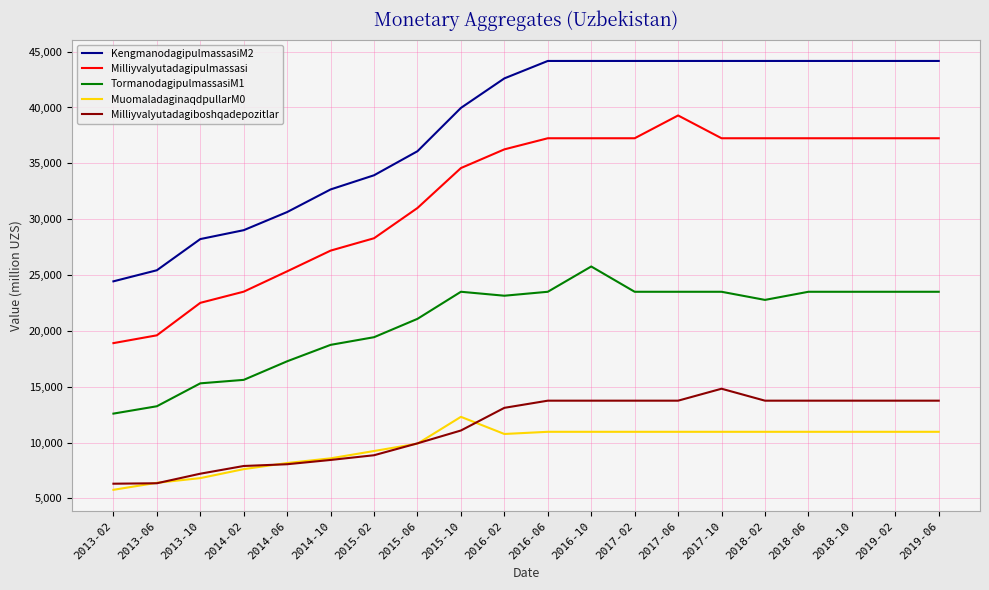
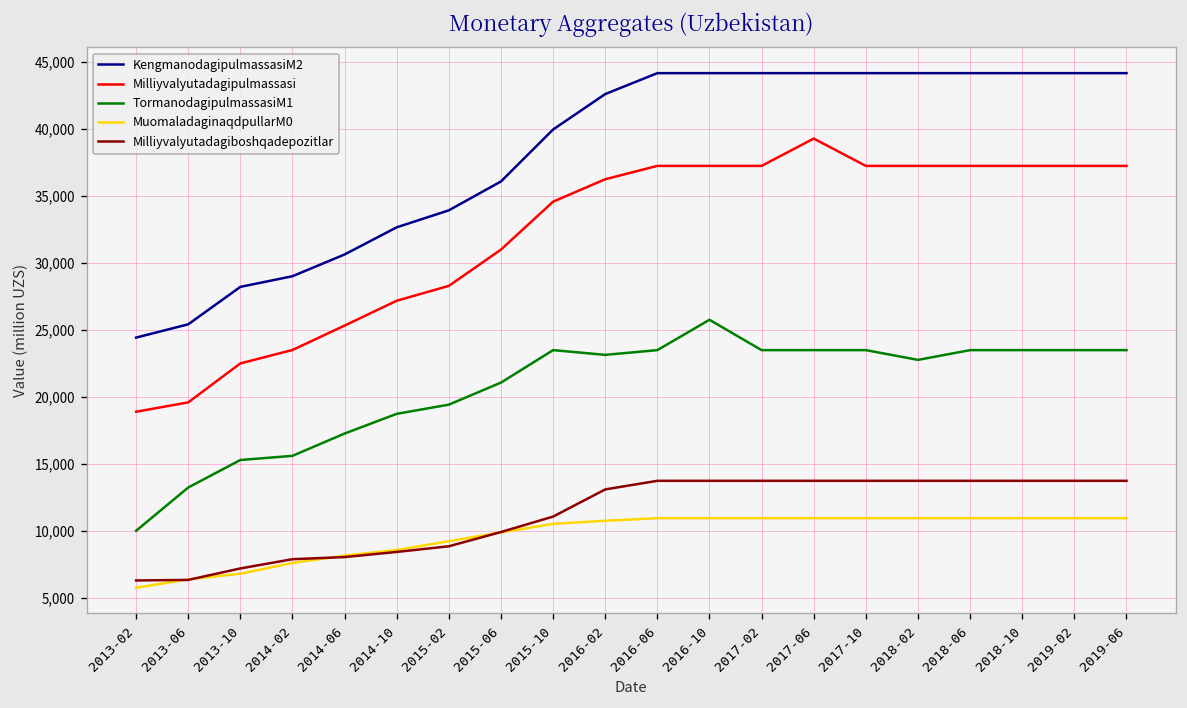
  {
    "KengmanodagipulmassasiM2": {
      "2013-02": "24,400",
      "2013-06": "25,400",
      "2013-10": "28,200",
      "2014-02": "29,000",
      "2014-06": "30,600",
      "2014-10": "32,700",
      "2015-02": "33,900",
      "2015-06": "36,100",
      "2015-10": "40,000",
      "2016-02": "42,600",
      "2016-06": "44,200",
      "2016-10": "44,200",
      "2017-02": "44,200",
      "2017-06": "44,200",
      "2017-10": "44,200",
      "2018-02": "44,200",
      "2018-06": "44,200",
      "2018-10": "44,200",
      "2019-02": "44,200",
      "2019-06": "44,200"
    },
    "Milliyvalyutadagipulmassasi": {
      "2013-02": "18,900",
      "2013-06": "19,600",
      "2013-10": "22,500",
      "2014-02": "23,500",
      "2014-06": "25,300",
      "2014-10": "27,200",
      "2015-02": "28,300",
      "2015-06": "31,000",
      "2015-10": "34,600",
      "2016-02": "36,200",
      "2016-06": "37,200",
      "2016-10": "37,200",
      "2017-02": "37,200",
      "2017-06": "39,300",
      "2017-10": "37,200",
      "2018-02": "37,200",
      "2018-06": "37,200",
      "2018-10": "37,200",
      "2019-02": "37,200",
      "2019-06": "37,200"
    },
    "TormanodagipulmassasiM1": {
-     "2013-02": "12,600",
+     "2013-02": "10,000",
      "2013-06": "13,200",
      "2013-10": "15,300",
      "2014-02": "15,600",
      "2014-06": "17,300",
      "2014-10": "18,700",
      "2015-02": "19,400",
      "2015-06": "21,100",
      "2015-10": "23,500",
      "2016-02": "23,100",
      "2016-06": "23,500",
      "2016-10": "25,800",
      "2017-02": "23,500",
      "2017-06": "23,500",
      "2017-10": "23,500",
      "2018-02": "22,800",
      "2018-06": "23,500",
      "2018-10": "23,500",
      "2019-02": "23,500",
      "2019-06": "23,500"
    },
    "MuomaladaginaqdpullarM0": {
      "2013-02": "5,800",
      "2013-10": "6,800",
      "2014-02": "7,600",
      "2015-02": "9,200",
-     "2015-10": "12,300",
+     "2015-10": "10,500",
      "2016-02": "10,800",
      "2016-06": "11,000",
      "2016-10": "11,000",
      "2017-02": "11,000",
      "2017-06": "11,000",
      "2017-10": "11,000",
      "2018-02": "11,000",
      "2018-06": "11,000",
      "2018-10": "11,000",
      "2019-02": "11,000",
      "2019-06": "11,000"
    },
    "Milliyvalyutadagiboshqadepozitlar": {
      "2013-02": "6,300",
      "2013-10": "7,200",
      "2014-02": "7,900",
      "2015-02": "8,900",
      "2015-10": "11,100",
      "2016-02": "13,100",
      "2016-06": "13,700",
      "2016-10": "13,700",
      "2017-02": "13,700",
      "2017-06": "13,700",
-     "2017-10": "14,800",
+     "2017-10": "13,700",
      "2018-02": "13,700",
      "2018-06": "13,700",
      "2018-10": "13,700",
      "2019-02": "13,700",
      "2019-06": "13,700"
    }
  }
